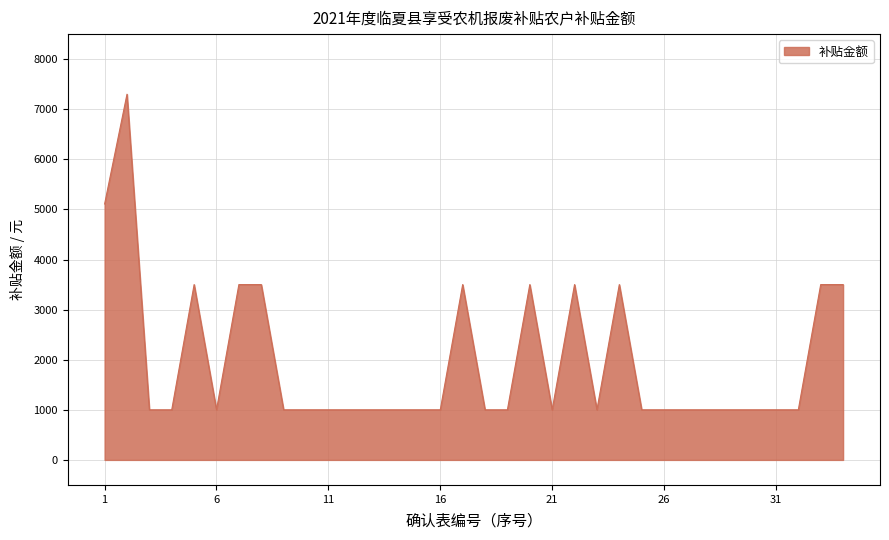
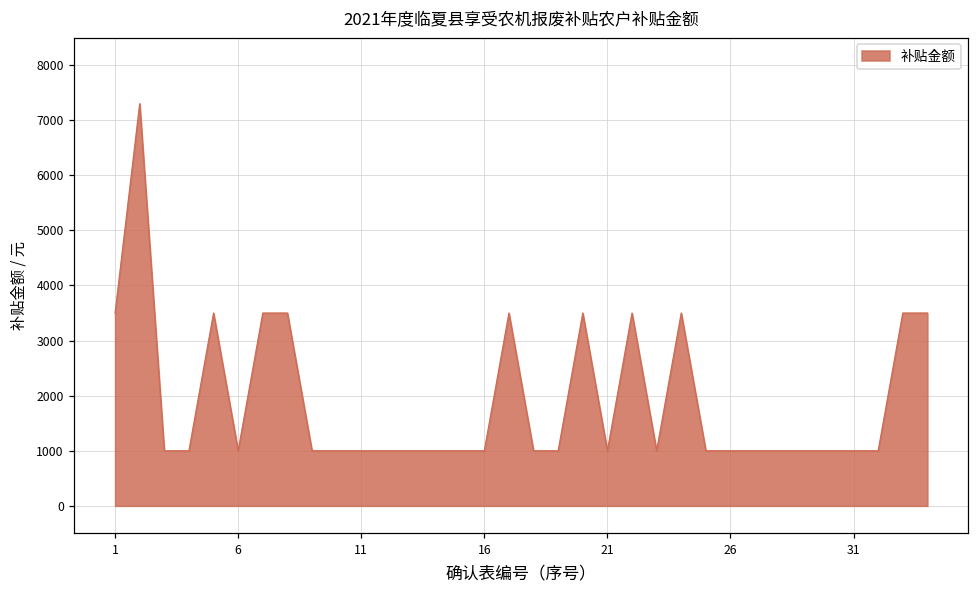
  {
-   "1": 5100,
+   "1": 3500,
    "6": 1000,
    "11": 1000,
    "16": 1000,
    "21": 1000,
    "26": 1000,
    "31": 1000
  }
